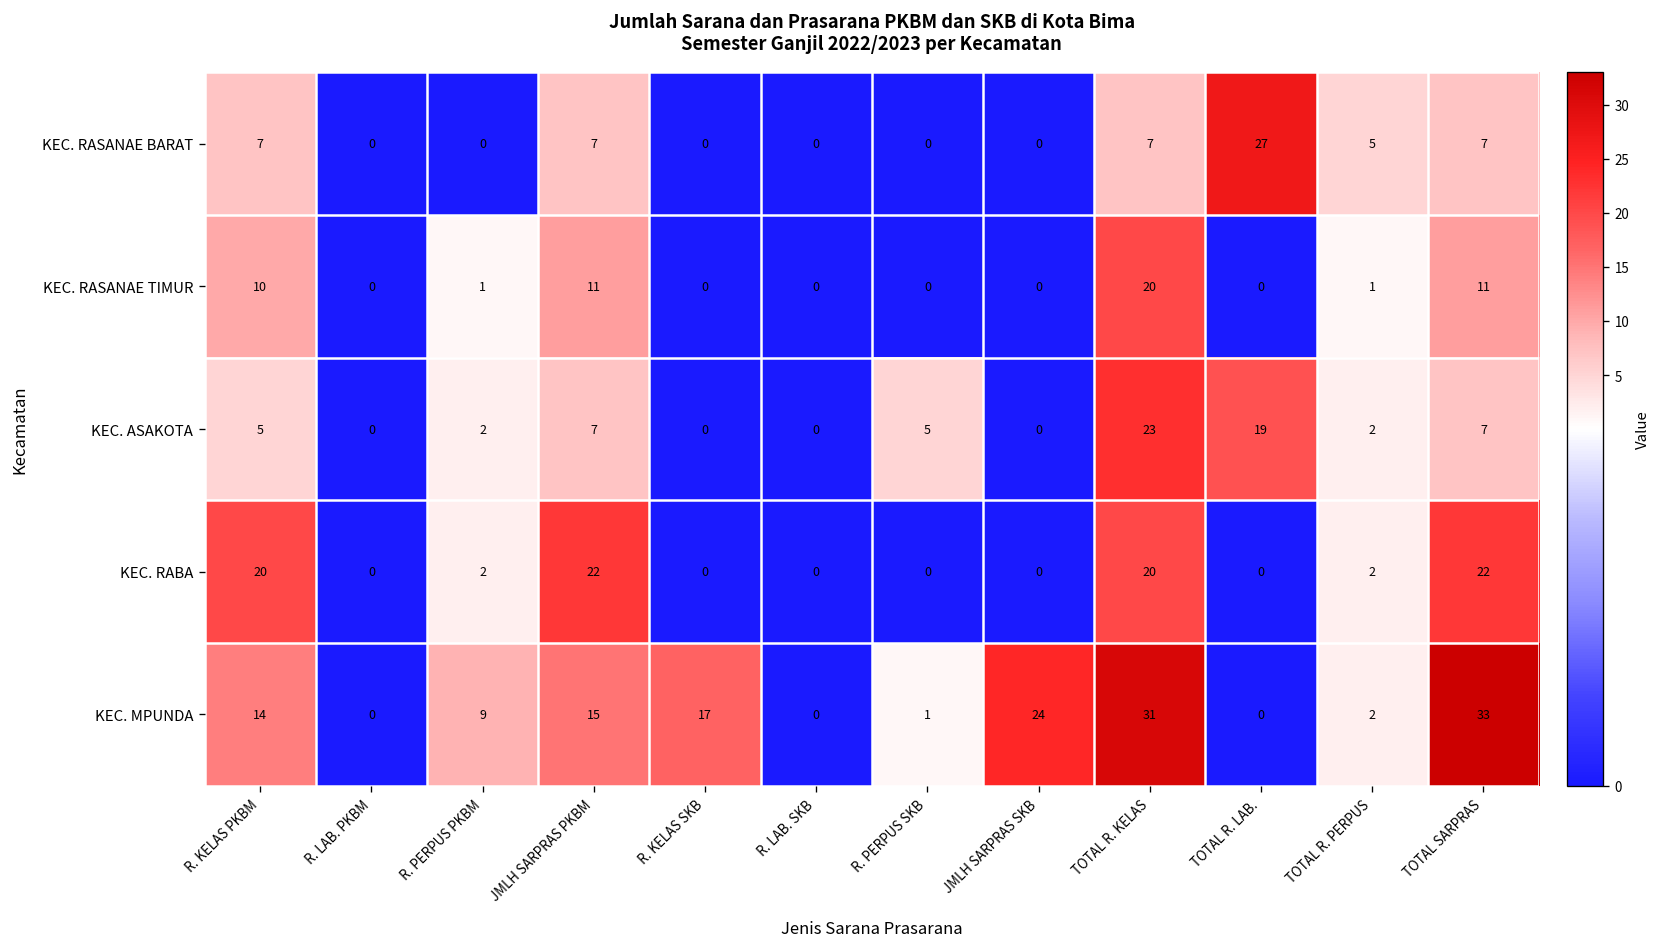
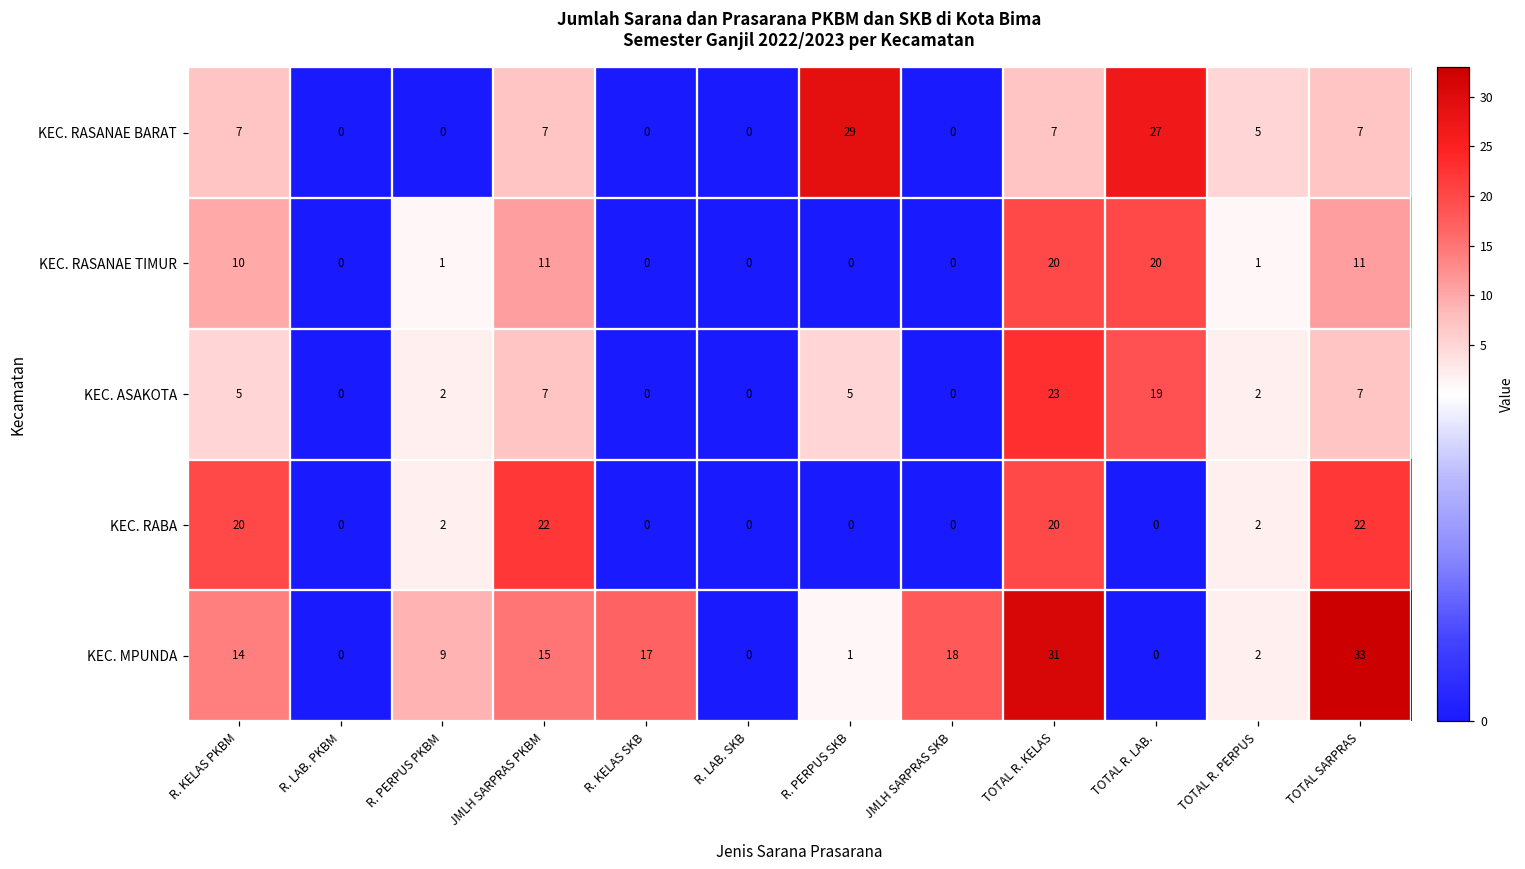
  {
    "KEC. RASANAE BARAT": {
      "R. KELAS PKBM": 7,
      "R. LAB. PKBM": 0,
      "R. PERPUS PKBM": 0,
      "JMLH SARPRAS PKBM": 7,
      "R. KELAS SKB": 0,
      "R. LAB. SKB": 0,
-     "R. PERPUS SKB": 0,
+     "R. PERPUS SKB": 29,
      "JMLH SARPRAS SKB": 0,
      "TOTAL R. KELAS": 7,
      "TOTAL R. LAB.": 27,
      "TOTAL R. PERPUS": 5,
      "TOTAL SARPRAS": 7
    },
    "KEC. RASANAE TIMUR": {
      "R. KELAS PKBM": 10,
      "R. LAB. PKBM": 0,
      "R. PERPUS PKBM": 1,
      "JMLH SARPRAS PKBM": 11,
      "R. KELAS SKB": 0,
      "R. LAB. SKB": 0,
      "R. PERPUS SKB": 0,
      "JMLH SARPRAS SKB": 0,
      "TOTAL R. KELAS": 20,
-     "TOTAL R. LAB.": 0,
+     "TOTAL R. LAB.": 20,
      "TOTAL R. PERPUS": 1,
      "TOTAL SARPRAS": 11
    },
    "KEC. ASAKOTA": {
      "R. KELAS PKBM": 5,
      "R. LAB. PKBM": 0,
      "R. PERPUS PKBM": 2,
      "JMLH SARPRAS PKBM": 7,
      "R. KELAS SKB": 0,
      "R. LAB. SKB": 0,
      "R. PERPUS SKB": 5,
      "JMLH SARPRAS SKB": 0,
      "TOTAL R. KELAS": 23,
      "TOTAL R. LAB.": 19,
      "TOTAL R. PERPUS": 2,
      "TOTAL SARPRAS": 7
    },
    "KEC. RABA": {
      "R. KELAS PKBM": 20,
      "R. LAB. PKBM": 0,
      "R. PERPUS PKBM": 2,
      "JMLH SARPRAS PKBM": 22,
      "R. KELAS SKB": 0,
      "R. LAB. SKB": 0,
      "R. PERPUS SKB": 0,
      "JMLH SARPRAS SKB": 0,
      "TOTAL R. KELAS": 20,
      "TOTAL R. LAB.": 0,
      "TOTAL R. PERPUS": 2,
      "TOTAL SARPRAS": 22
    },
    "KEC. MPUNDA": {
      "R. KELAS PKBM": 14,
      "R. LAB. PKBM": 0,
      "R. PERPUS PKBM": 9,
      "JMLH SARPRAS PKBM": 15,
      "R. KELAS SKB": 17,
      "R. LAB. SKB": 0,
      "R. PERPUS SKB": 1,
-     "JMLH SARPRAS SKB": 24,
+     "JMLH SARPRAS SKB": 18,
      "TOTAL R. KELAS": 31,
      "TOTAL R. LAB.": 0,
      "TOTAL R. PERPUS": 2,
      "TOTAL SARPRAS": 33
    }
  }
